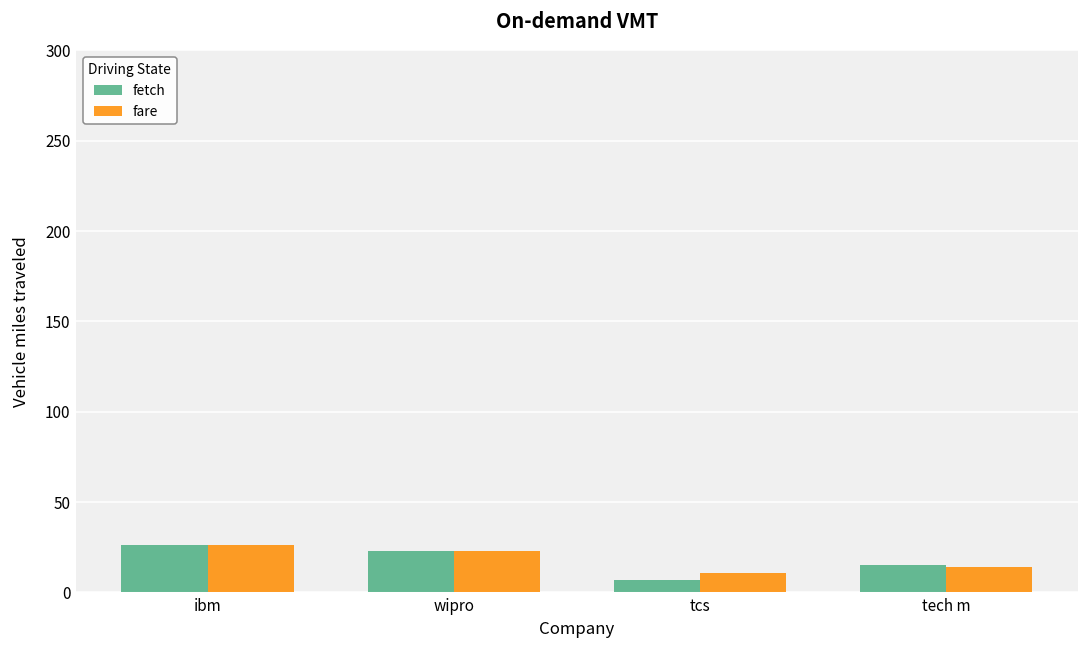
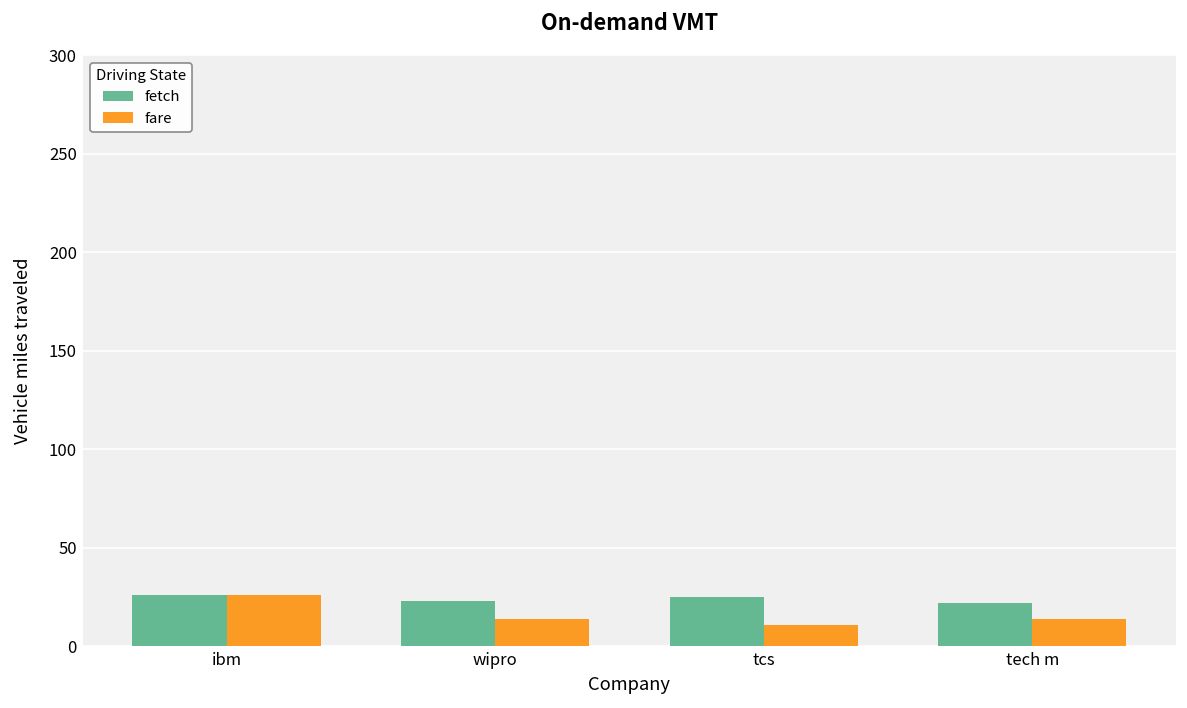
  {
    "fetch": {
      "ibm": 26,
      "wipro": 23,
-     "tcs": 7,
-     "tech m": 15
+     "tcs": 25,
+     "tech m": 22
    },
    "fare": {
      "ibm": 26,
-     "wipro": 23,
+     "wipro": 14,
      "tcs": 11,
      "tech m": 14
    }
  }
